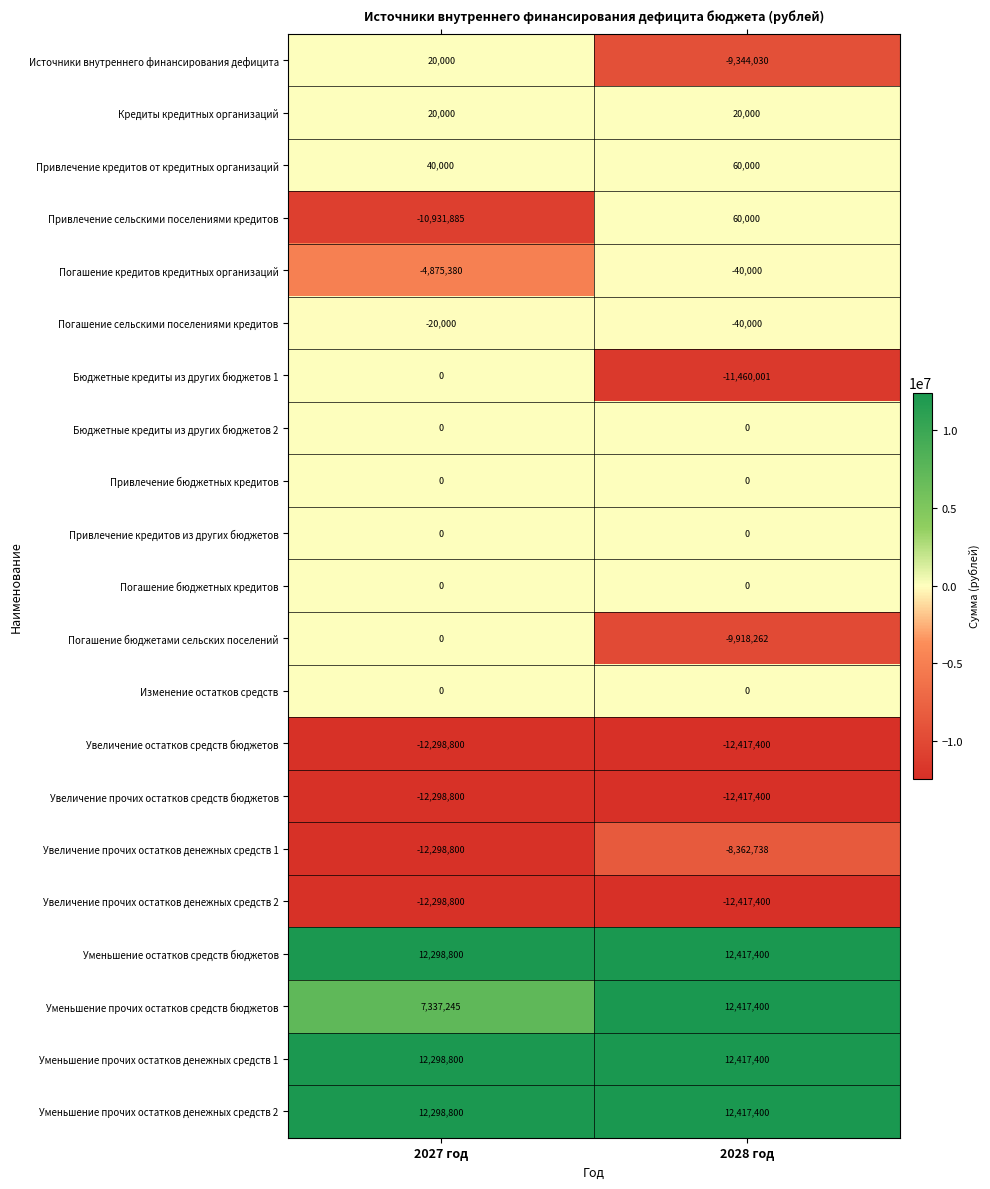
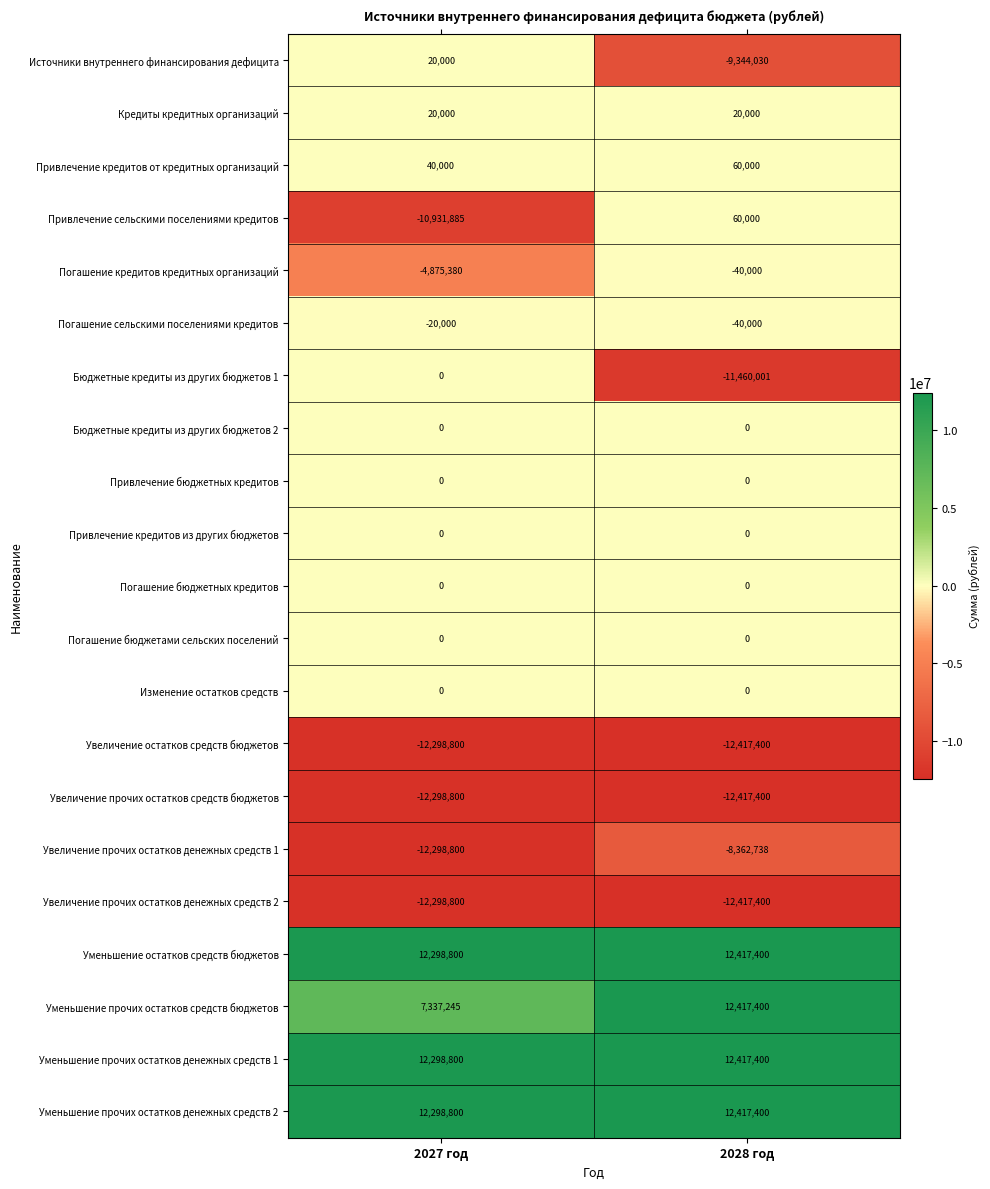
  {
    "Источники внутреннего финансирования дефицита": {
      "2027 год": "20,000",
      "2028 год": "-9,344,030"
    },
    "Кредиты кредитных организаций": {
      "2027 год": "20,000",
      "2028 год": "20,000"
    },
    "Привлечение кредитов от кредитных организаций": {
      "2027 год": "40,000",
      "2028 год": "60,000"
    },
    "Привлечение сельскими поселениями кредитов": {
      "2027 год": "-10,931,885",
      "2028 год": "60,000"
    },
    "Погашение кредитов кредитных организаций": {
      "2027 год": "-4,875,380",
      "2028 год": "-40,000"
    },
    "Погашение сельскими поселениями кредитов": {
      "2027 год": "-20,000",
      "2028 год": "-40,000"
    },
    "Бюджетные кредиты из других бюджетов 1": {
      "2027 год": "0",
      "2028 год": "-11,460,001"
    },
    "Бюджетные кредиты из других бюджетов 2": {
      "2027 год": "0",
      "2028 год": "0"
    },
    "Привлечение бюджетных кредитов": {
      "2027 год": "0",
      "2028 год": "0"
    },
    "Привлечение кредитов из других бюджетов": {
      "2027 год": "0",
      "2028 год": "0"
    },
    "Погашение бюджетных кредитов": {
      "2027 год": "0",
      "2028 год": "0"
    },
    "Погашение бюджетами сельских поселений": {
      "2027 год": "0",
-     "2028 год": "-9,918,262"
+     "2028 год": "0"
    },
    "Изменение остатков средств": {
      "2027 год": "0",
      "2028 год": "0"
    },
    "Увеличение остатков средств бюджетов": {
      "2027 год": "-12,298,800",
      "2028 год": "-12,417,400"
    },
    "Увеличение прочих остатков средств бюджетов": {
      "2027 год": "-12,298,800",
      "2028 год": "-12,417,400"
    },
    "Увеличение прочих остатков денежных средств 1": {
      "2027 год": "-12,298,800",
      "2028 год": "-8,362,738"
    },
    "Увеличение прочих остатков денежных средств 2": {
      "2027 год": "-12,298,800",
      "2028 год": "-12,417,400"
    },
    "Уменьшение остатков средств бюджетов": {
      "2027 год": "12,298,800",
      "2028 год": "12,417,400"
    },
    "Уменьшение прочих остатков средств бюджетов": {
      "2027 год": "7,337,245",
      "2028 год": "12,417,400"
    },
    "Уменьшение прочих остатков денежных средств 1": {
      "2027 год": "12,298,800",
      "2028 год": "12,417,400"
    },
    "Уменьшение прочих остатков денежных средств 2": {
      "2027 год": "12,298,800",
      "2028 год": "12,417,400"
    }
  }
